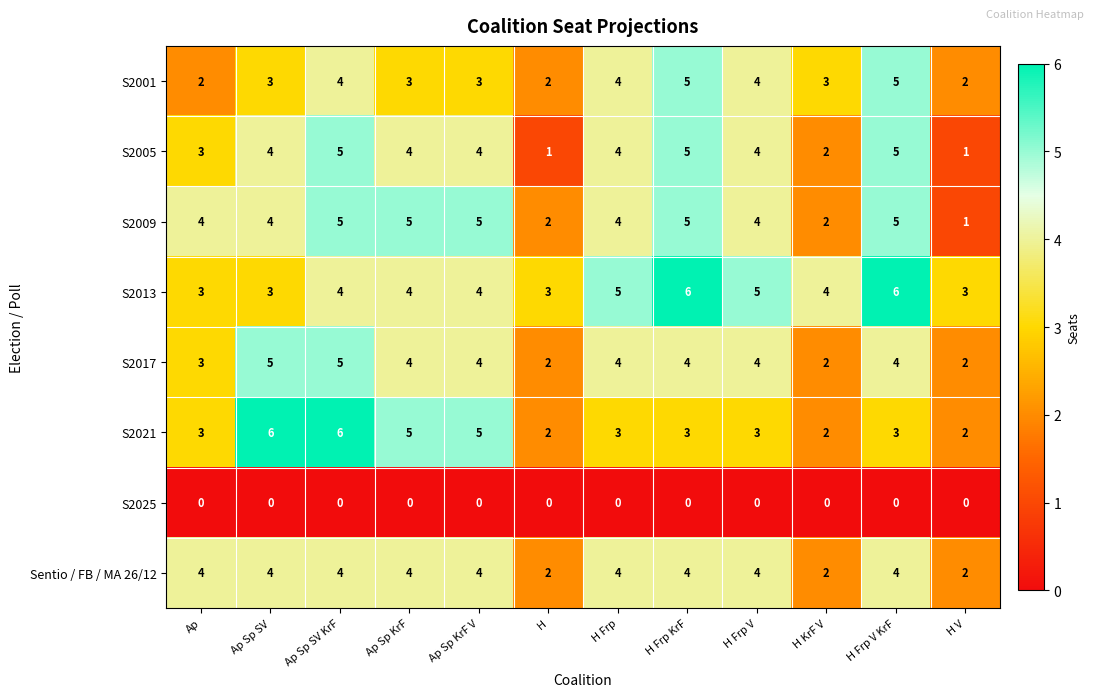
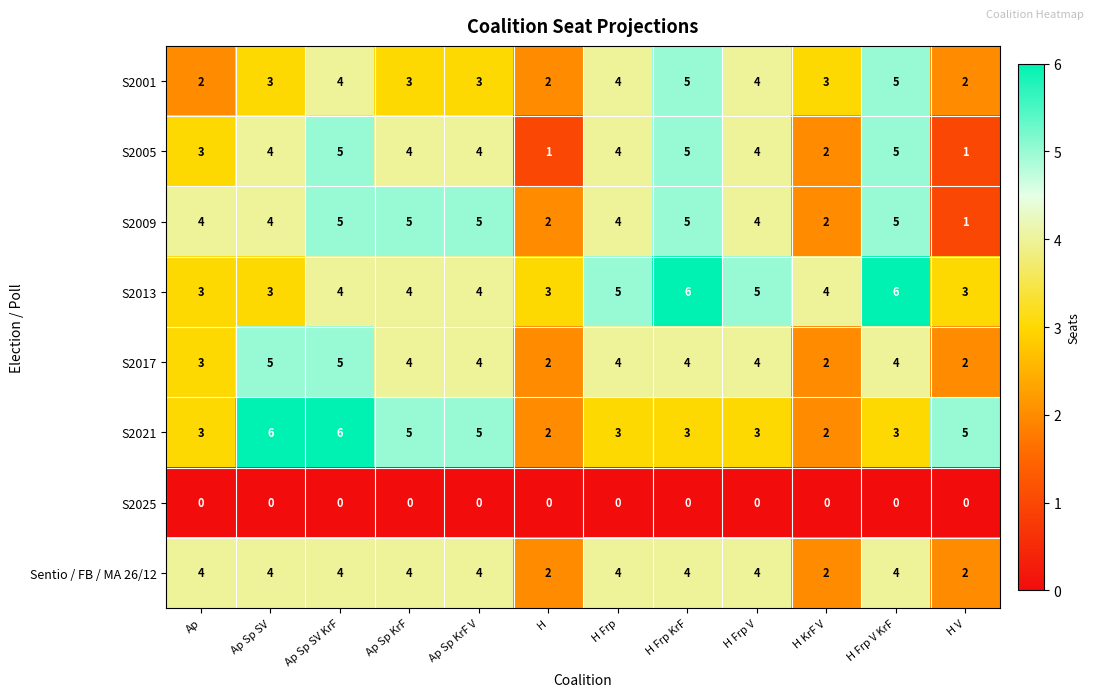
  {
    "S2001": {
      "Ap": 2,
      "Ap Sp SV": 3,
      "Ap Sp SV KrF": 4,
      "Ap Sp KrF": 3,
      "Ap Sp KrF V": 3,
      "H": 2,
      "H Frp": 4,
      "H Frp KrF": 5,
      "H Frp V": 4,
      "H KrF V": 3,
      "H Frp V KrF": 5,
      "H V": 2
    },
    "S2005": {
      "Ap": 3,
      "Ap Sp SV": 4,
      "Ap Sp SV KrF": 5,
      "Ap Sp KrF": 4,
      "Ap Sp KrF V": 4,
      "H": 1,
      "H Frp": 4,
      "H Frp KrF": 5,
      "H Frp V": 4,
      "H KrF V": 2,
      "H Frp V KrF": 5,
      "H V": 1
    },
    "S2009": {
      "Ap": 4,
      "Ap Sp SV": 4,
      "Ap Sp SV KrF": 5,
      "Ap Sp KrF": 5,
      "Ap Sp KrF V": 5,
      "H": 2,
      "H Frp": 4,
      "H Frp KrF": 5,
      "H Frp V": 4,
      "H KrF V": 2,
      "H Frp V KrF": 5,
      "H V": 1
    },
    "S2013": {
      "Ap": 3,
      "Ap Sp SV": 3,
      "Ap Sp SV KrF": 4,
      "Ap Sp KrF": 4,
      "Ap Sp KrF V": 4,
      "H": 3,
      "H Frp": 5,
      "H Frp KrF": 6,
      "H Frp V": 5,
      "H KrF V": 4,
      "H Frp V KrF": 6,
      "H V": 3
    },
    "S2017": {
      "Ap": 3,
      "Ap Sp SV": 5,
      "Ap Sp SV KrF": 5,
      "Ap Sp KrF": 4,
      "Ap Sp KrF V": 4,
      "H": 2,
      "H Frp": 4,
      "H Frp KrF": 4,
      "H Frp V": 4,
      "H KrF V": 2,
      "H Frp V KrF": 4,
      "H V": 2
    },
    "S2021": {
      "Ap": 3,
      "Ap Sp SV": 6,
      "Ap Sp SV KrF": 6,
      "Ap Sp KrF": 5,
      "Ap Sp KrF V": 5,
      "H": 2,
      "H Frp": 3,
      "H Frp KrF": 3,
      "H Frp V": 3,
      "H KrF V": 2,
      "H Frp V KrF": 3,
-     "H V": 2
+     "H V": 5
    },
    "S2025": {
      "Ap": 0,
      "Ap Sp SV": 0,
      "Ap Sp SV KrF": 0,
      "Ap Sp KrF": 0,
      "Ap Sp KrF V": 0,
      "H": 0,
      "H Frp": 0,
      "H Frp KrF": 0,
      "H Frp V": 0,
      "H KrF V": 0,
      "H Frp V KrF": 0,
      "H V": 0
    },
    "Sentio / FB / MA 26/12": {
      "Ap": 4,
      "Ap Sp SV": 4,
      "Ap Sp SV KrF": 4,
      "Ap Sp KrF": 4,
      "Ap Sp KrF V": 4,
      "H": 2,
      "H Frp": 4,
      "H Frp KrF": 4,
      "H Frp V": 4,
      "H KrF V": 2,
      "H Frp V KrF": 4,
      "H V": 2
    }
  }
